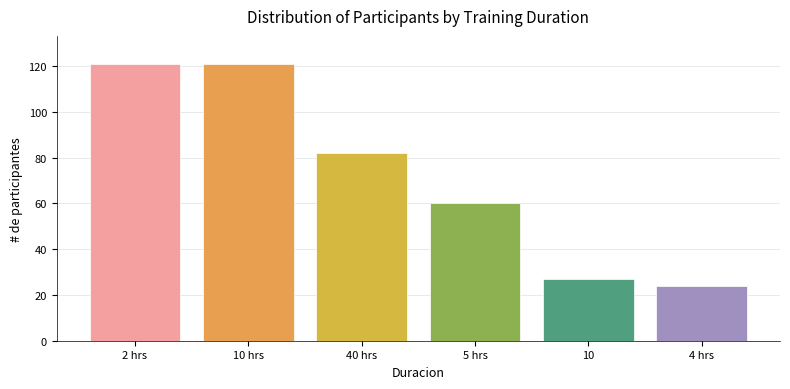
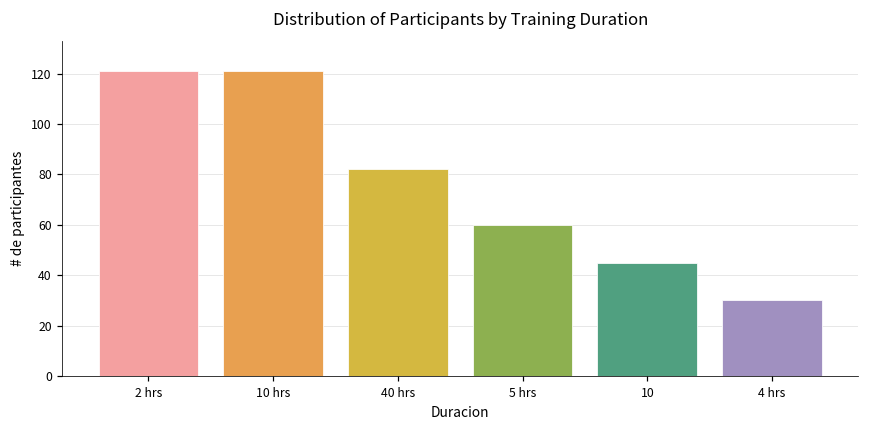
  {
    "2 hrs": 121,
    "10 hrs": 121,
    "40 hrs": 82,
    "5 hrs": 60,
-   "10": 27,
-   "4 hrs": 24
+   "10": 45,
+   "4 hrs": 30
  }
